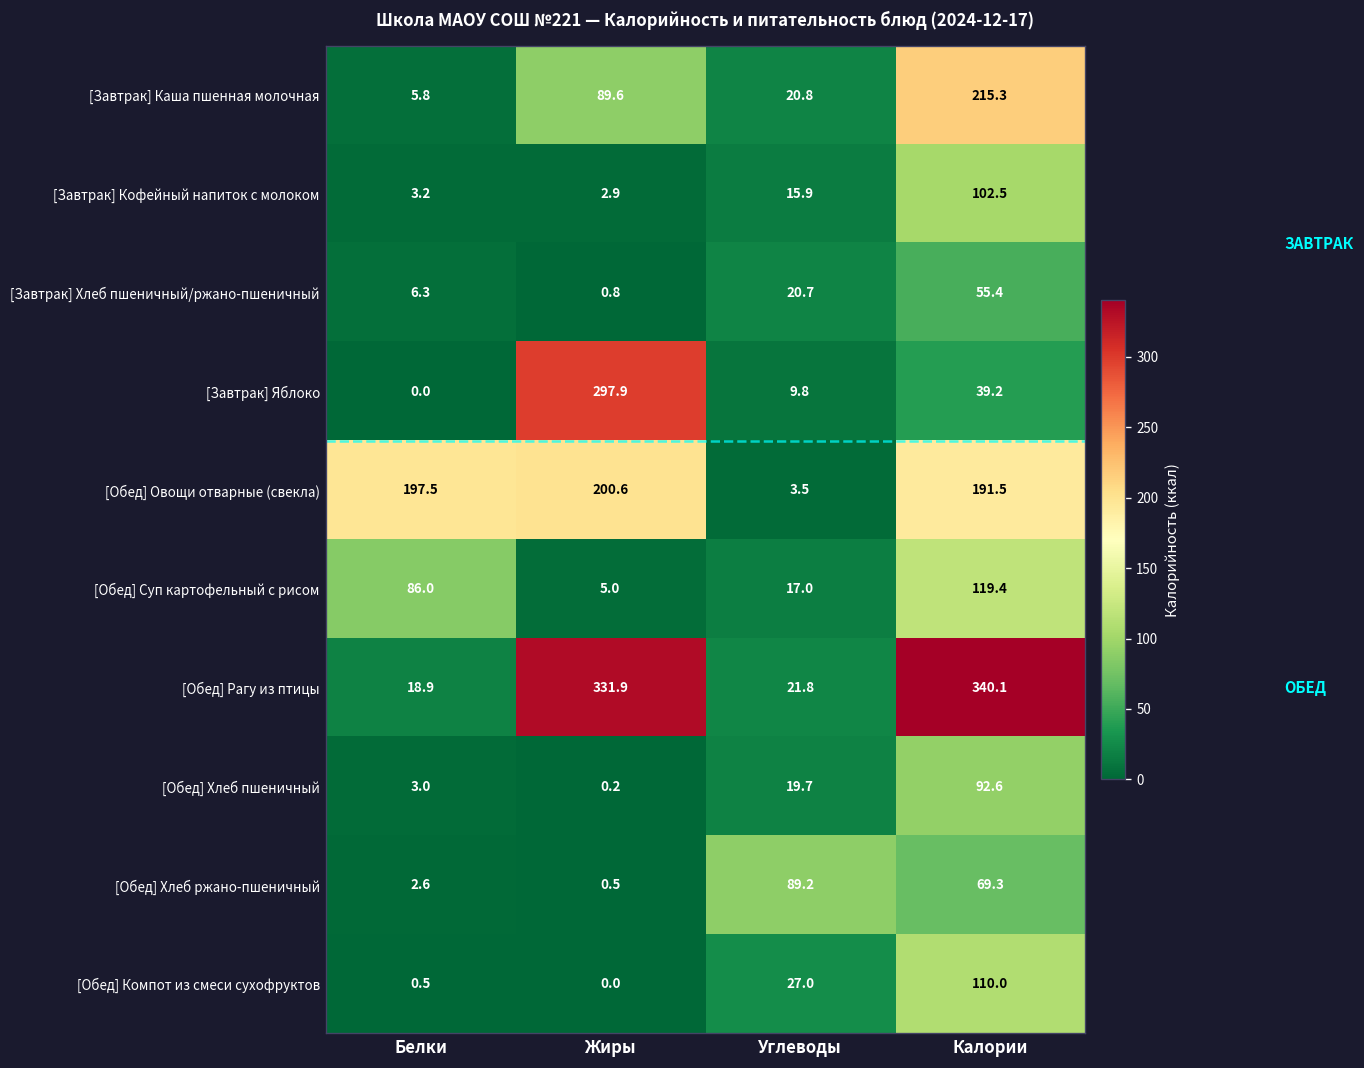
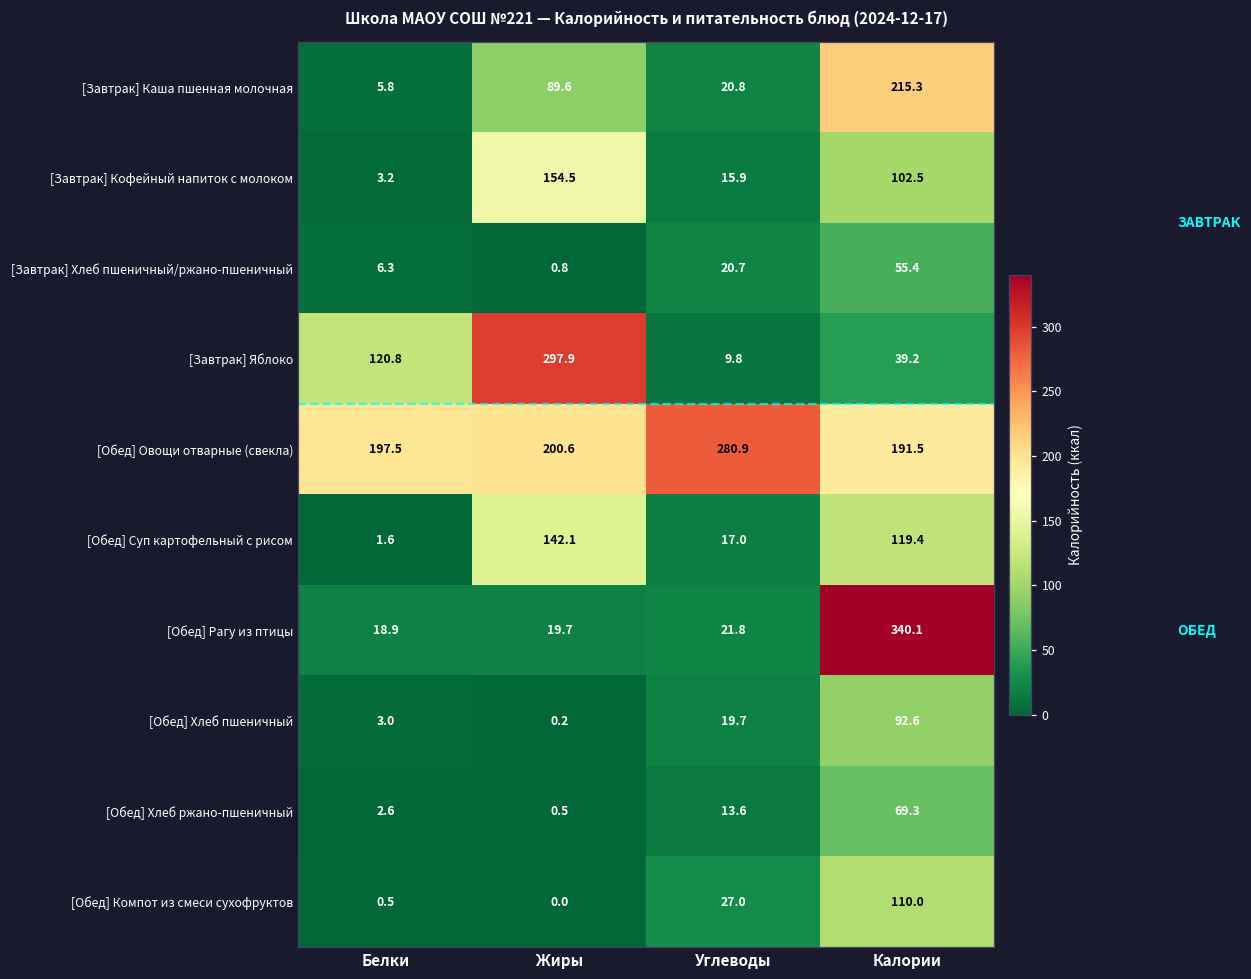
  {
    "[Завтрак] Каша пшенная молочная": {
      "Белки": 5.8,
      "Жиры": 89.6,
      "Углеводы": 20.8,
      "Калории": 215.3
    },
    "[Завтрак] Кофейный напиток с молоком": {
      "Белки": 3.2,
-     "Жиры": 2.9,
+     "Жиры": 154.5,
      "Углеводы": 15.9,
      "Калории": 102.5
    },
    "[Завтрак] Хлеб пшеничный/ржано-пшеничный": {
      "Белки": 6.3,
      "Жиры": 0.8,
      "Углеводы": 20.7,
      "Калории": 55.4
    },
    "[Завтрак] Яблоко": {
-     "Белки": 0.0,
+     "Белки": 120.8,
      "Жиры": 297.9,
      "Углеводы": 9.8,
      "Калории": 39.2
    },
    "[Обед] Овощи отварные (свекла)": {
      "Белки": 197.5,
      "Жиры": 200.6,
-     "Углеводы": 3.5,
+     "Углеводы": 280.9,
      "Калории": 191.5
    },
    "[Обед] Суп картофельный с рисом": {
-     "Белки": 86.0,
-     "Жиры": 5.0,
+     "Белки": 1.6,
+     "Жиры": 142.1,
      "Углеводы": 17.0,
      "Калории": 119.4
    },
    "[Обед] Рагу из птицы": {
      "Белки": 18.9,
-     "Жиры": 331.9,
+     "Жиры": 19.7,
      "Углеводы": 21.8,
      "Калории": 340.1
    },
    "[Обед] Хлеб пшеничный": {
      "Белки": 3.0,
      "Жиры": 0.2,
      "Углеводы": 19.7,
      "Калории": 92.6
    },
    "[Обед] Хлеб ржано-пшеничный": {
      "Белки": 2.6,
      "Жиры": 0.5,
-     "Углеводы": 89.2,
+     "Углеводы": 13.6,
      "Калории": 69.3
    },
    "[Обед] Компот из смеси сухофруктов": {
      "Белки": 0.5,
      "Жиры": 0.0,
      "Углеводы": 27.0,
      "Калории": 110.0
    }
  }
